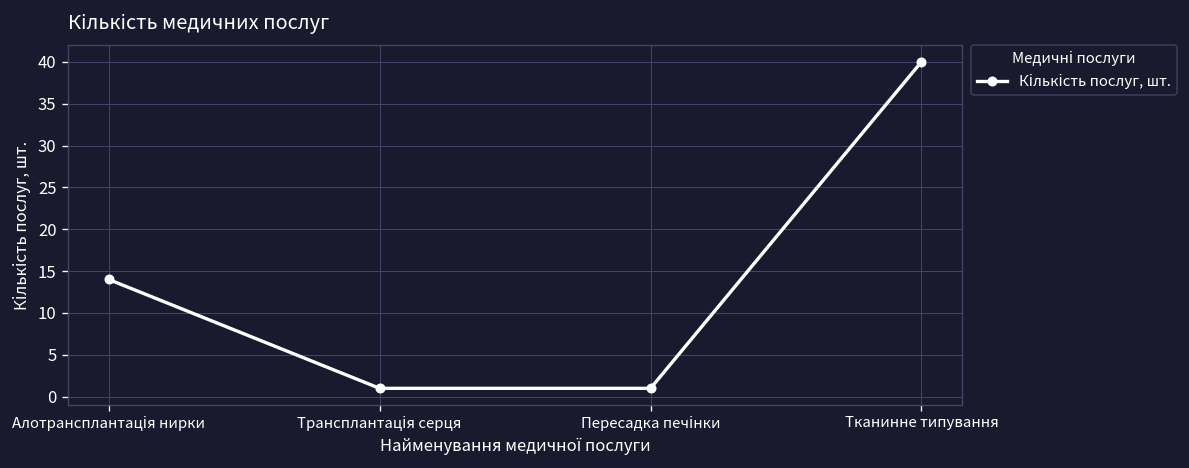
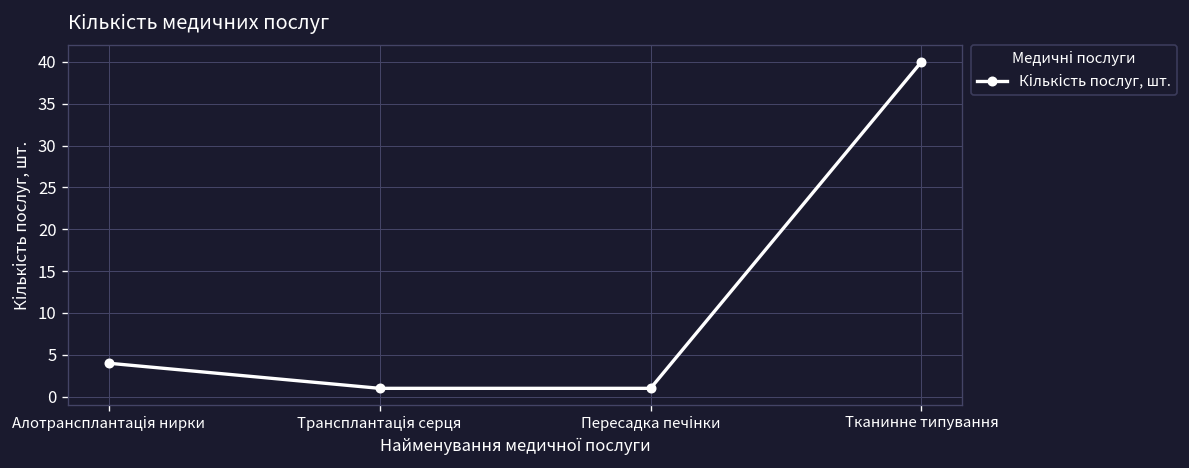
  {
-   "Алотрансплантація нирки": 14,
+   "Алотрансплантація нирки": 4,
    "Трансплантація серця": 1,
    "Пересадка печінки": 1,
    "Тканинне типування": 40
  }
